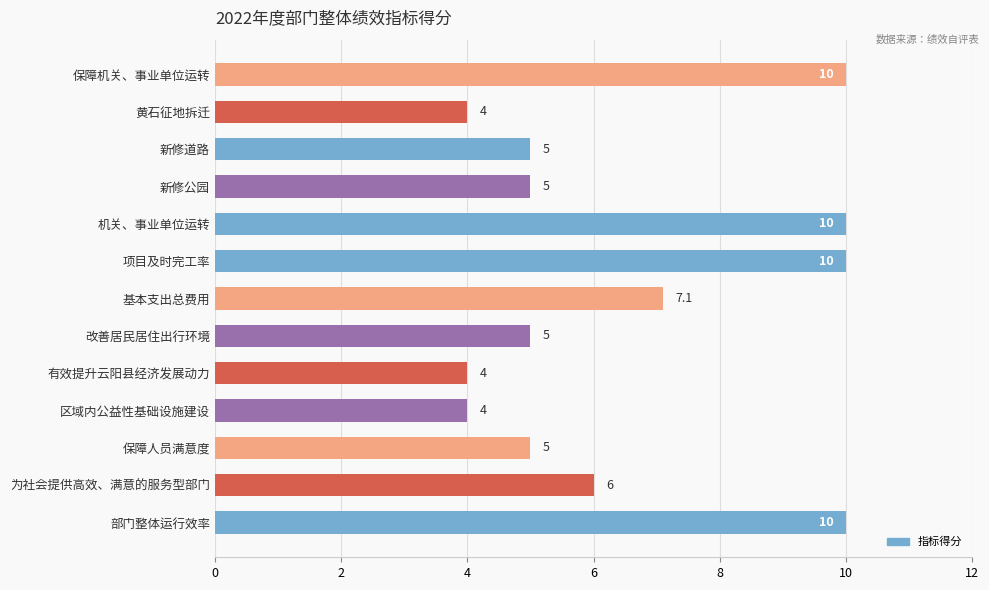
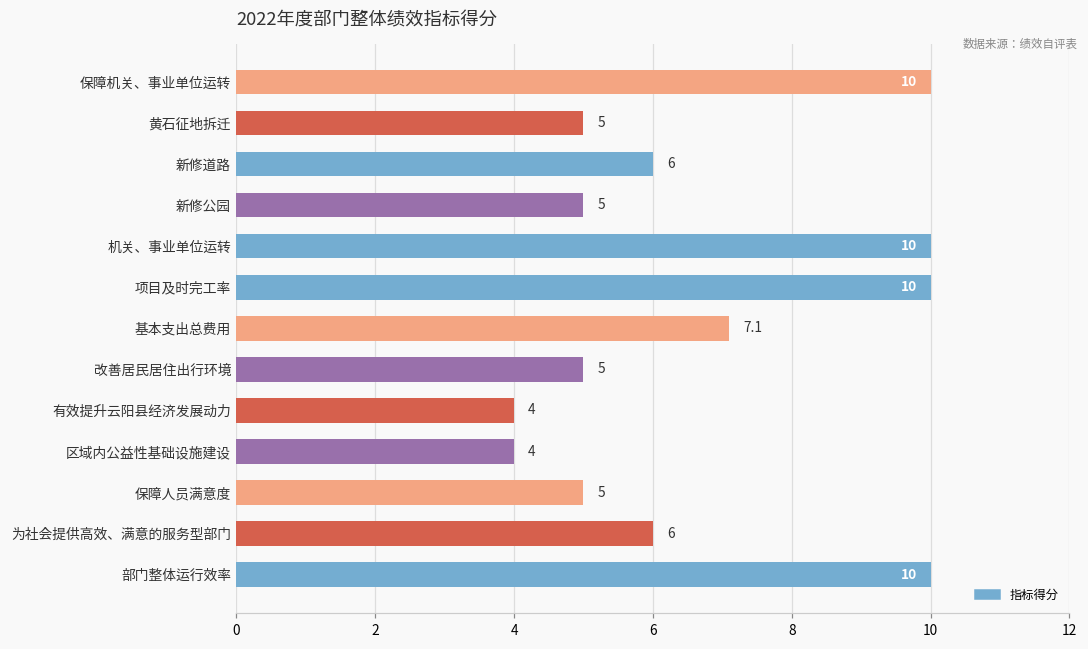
  {
    "保障机关、事业单位运转": 10,
-   "黄石征地拆迁": 4,
-   "新修道路": 5,
+   "黄石征地拆迁": 5,
+   "新修道路": 6,
    "新修公园": 5,
    "机关、事业单位运转": 10,
    "项目及时完工率": 10,
    "基本支出总费用": 7.1,
    "改善居民居住出行环境": 5,
    "有效提升云阳县经济发展动力": 4,
    "区域内公益性基础设施建设": 4,
    "保障人员满意度": 5,
    "为社会提供高效、满意的服务型部门": 6,
    "部门整体运行效率": 10
  }
